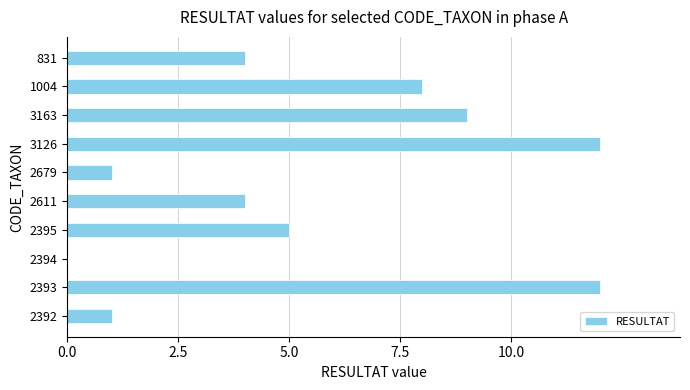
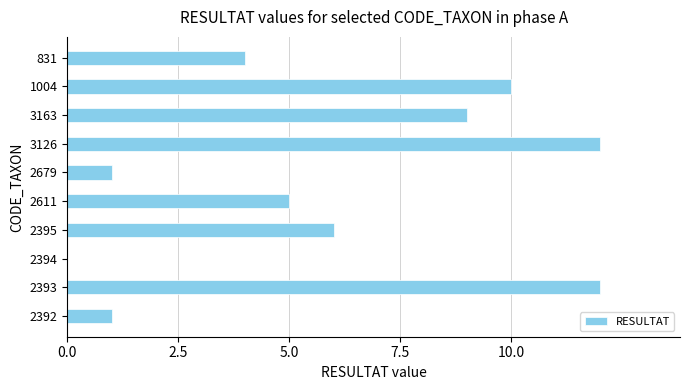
  {
    "831": 4,
-   "1004": 8,
+   "1004": 10,
    "3163": 9,
    "3126": 12,
    "2679": 1,
-   "2611": 4,
-   "2395": 5,
+   "2611": 5,
+   "2395": 6,
    "2394": 0,
    "2393": 12,
    "2392": 1
  }
